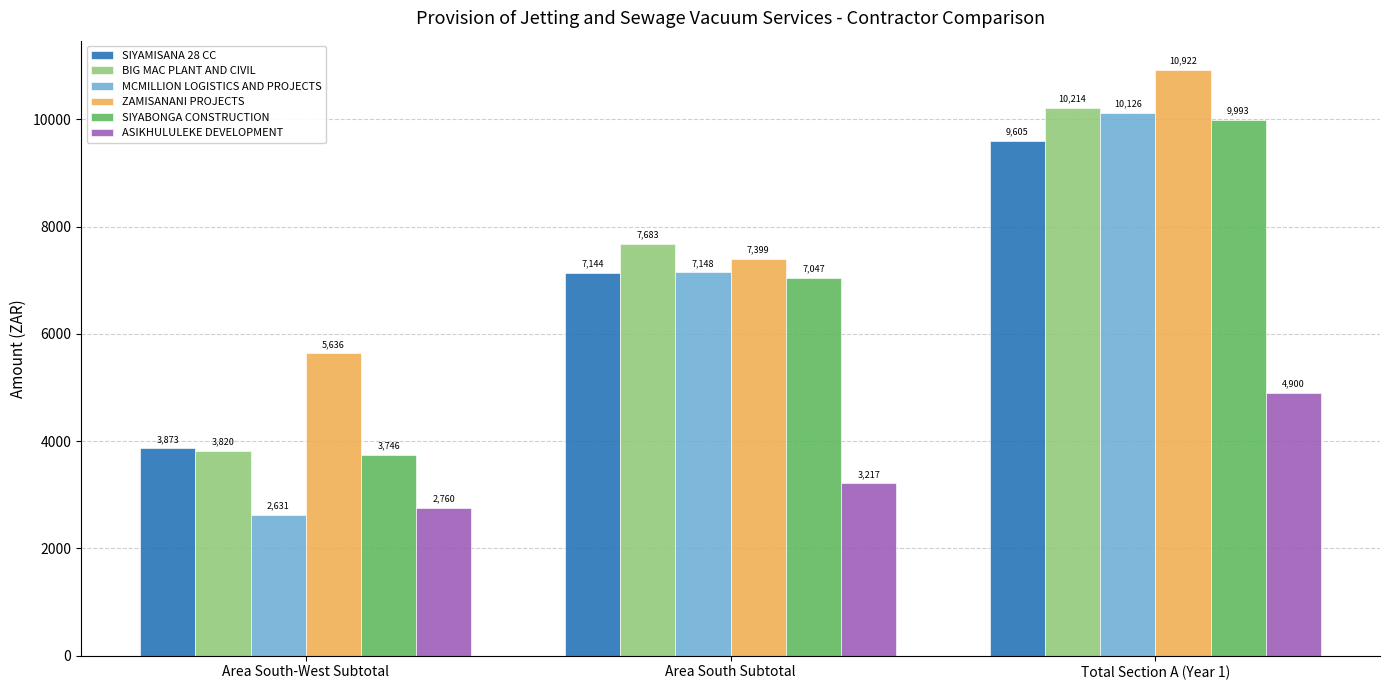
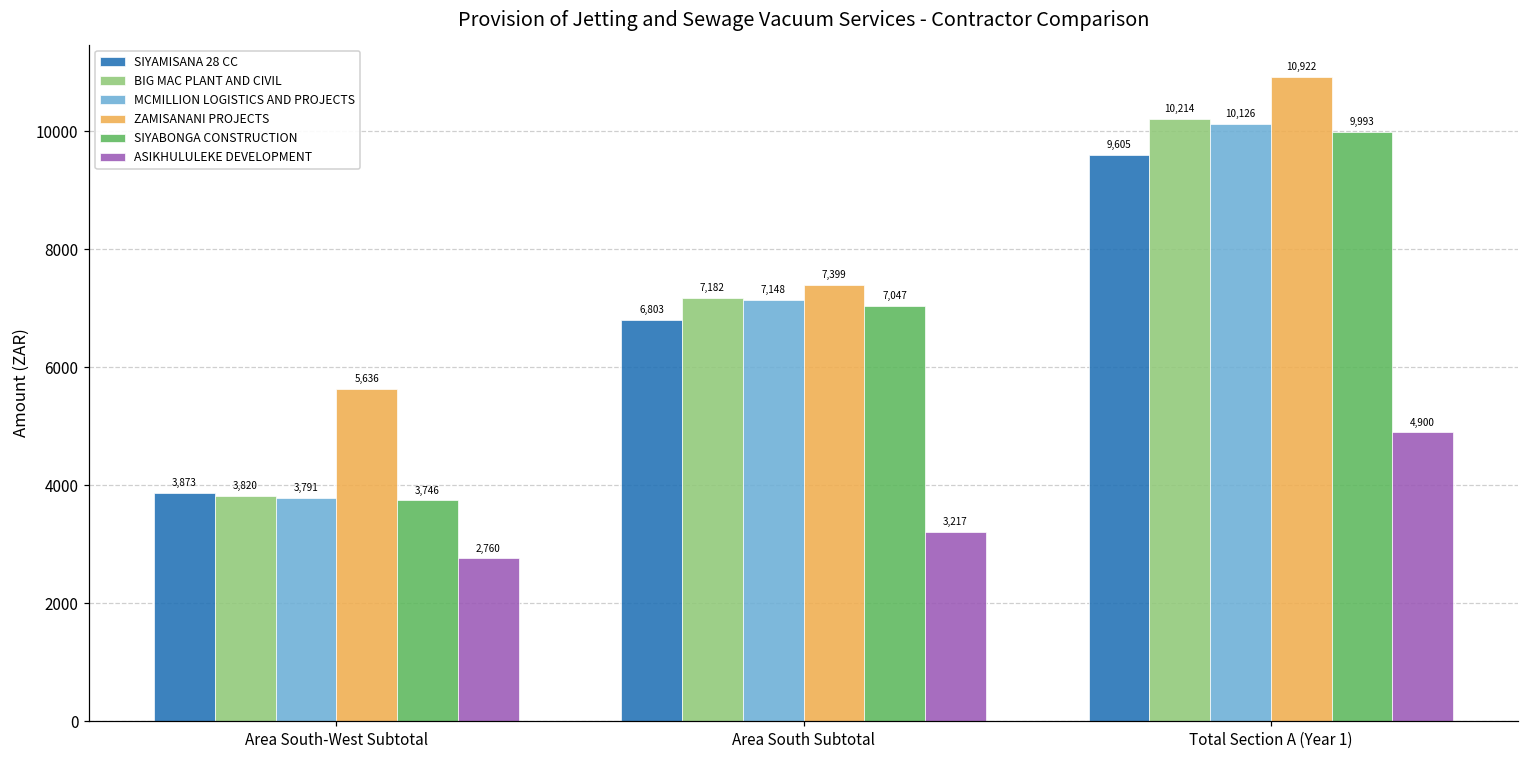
  {
    "SIYAMISANA 28 CC": {
      "Area South-West Subtotal": "3,873",
-     "Area South Subtotal": "7,144",
+     "Area South Subtotal": "6,803",
      "Total Section A (Year 1)": "9,605"
    },
    "BIG MAC PLANT AND CIVIL": {
      "Area South-West Subtotal": "3,820",
-     "Area South Subtotal": "7,683",
+     "Area South Subtotal": "7,182",
      "Total Section A (Year 1)": "10,214"
    },
    "MCMILLION LOGISTICS AND PROJECTS": {
-     "Area South-West Subtotal": "2,631",
+     "Area South-West Subtotal": "3,791",
      "Area South Subtotal": "7,148",
      "Total Section A (Year 1)": "10,126"
    },
    "ZAMISANANI PROJECTS": {
      "Area South-West Subtotal": "5,636",
      "Area South Subtotal": "7,399",
      "Total Section A (Year 1)": "10,922"
    },
    "SIYABONGA CONSTRUCTION": {
      "Area South-West Subtotal": "3,746",
      "Area South Subtotal": "7,047",
      "Total Section A (Year 1)": "9,993"
    },
    "ASIKHULULEKE DEVELOPMENT": {
      "Area South-West Subtotal": "2,760",
      "Area South Subtotal": "3,217",
      "Total Section A (Year 1)": "4,900"
    }
  }
